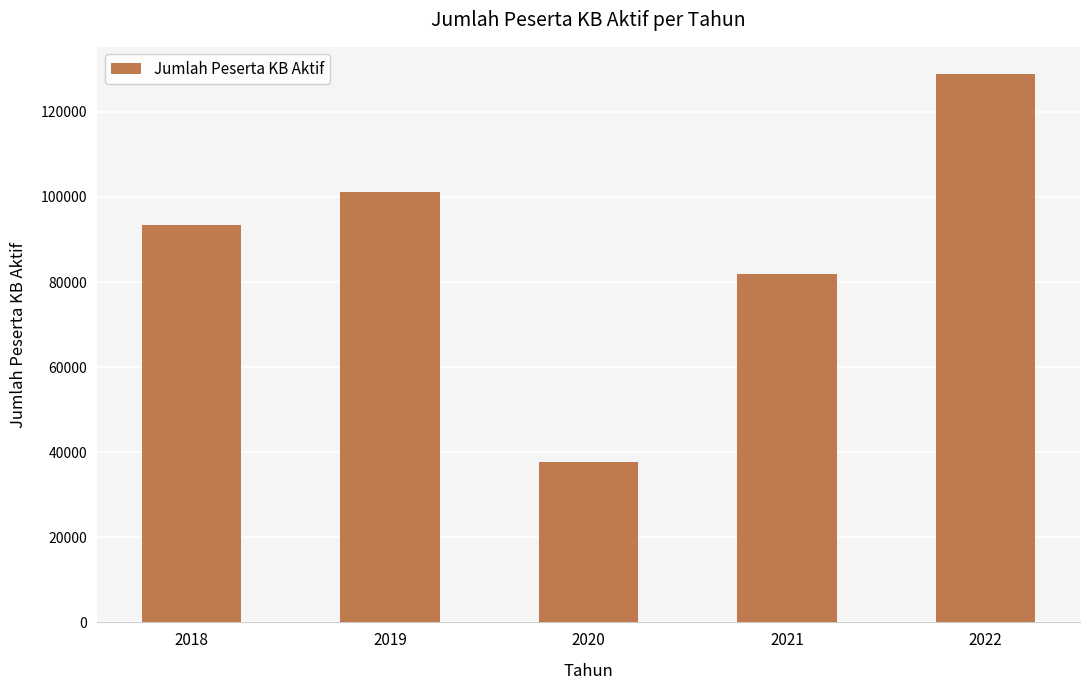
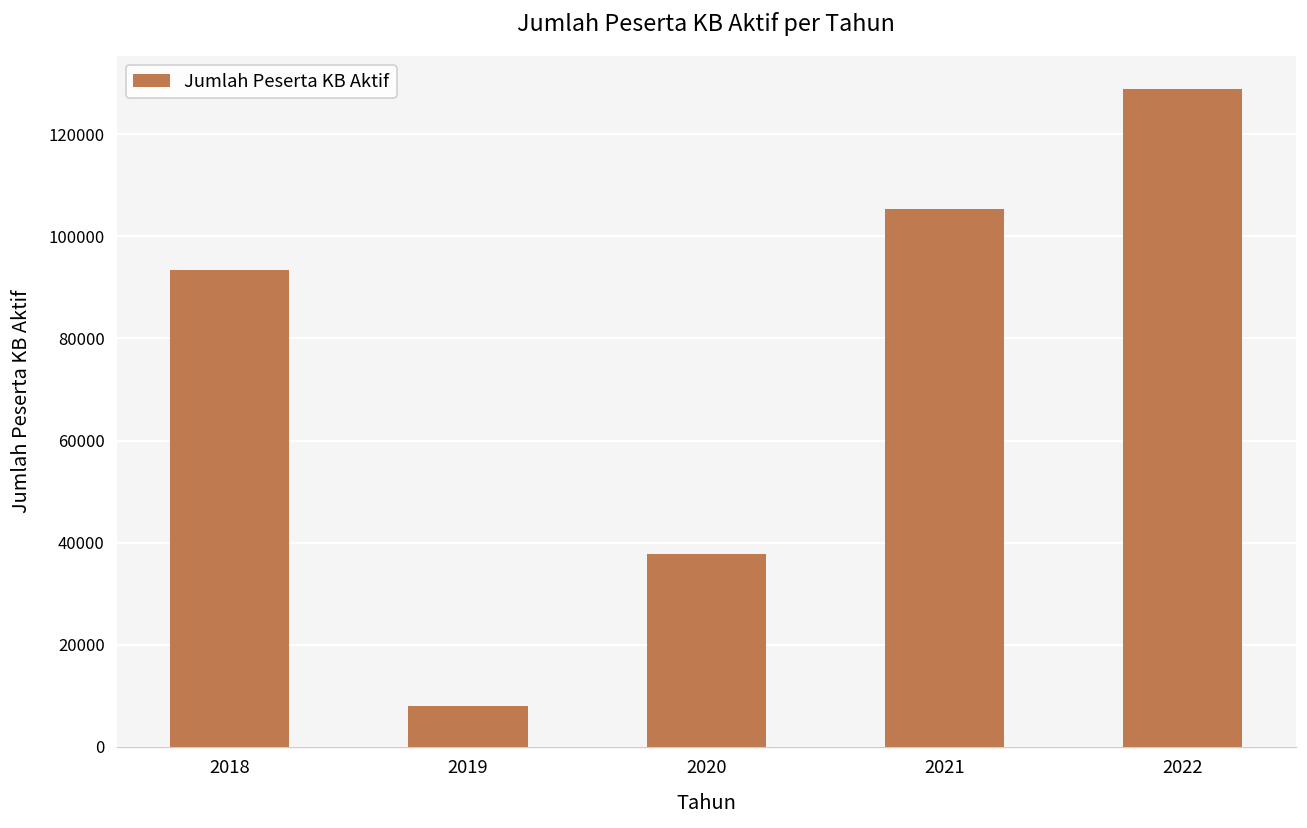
  {
    "2018": 93000,
-   "2019": 101000,
+   "2019": 8000,
    "2020": 38000,
-   "2021": 82000,
+   "2021": 105000,
    "2022": 129000
  }
